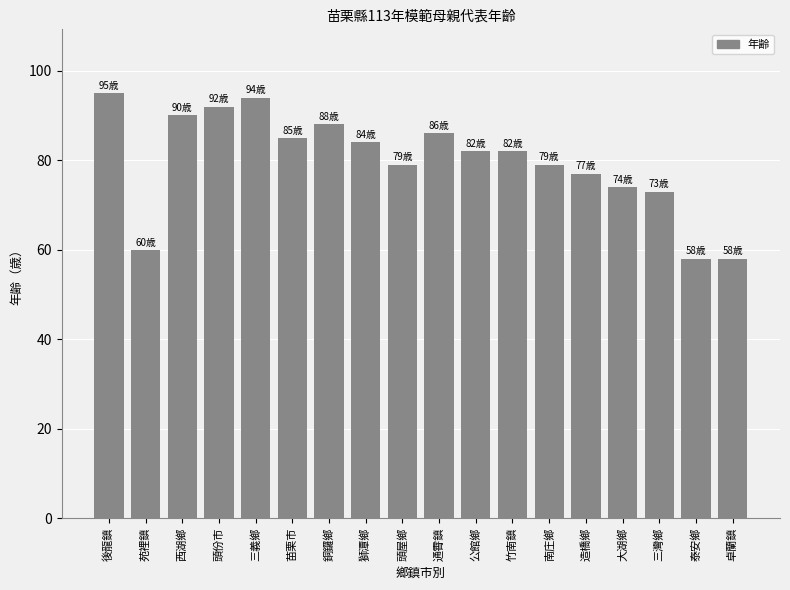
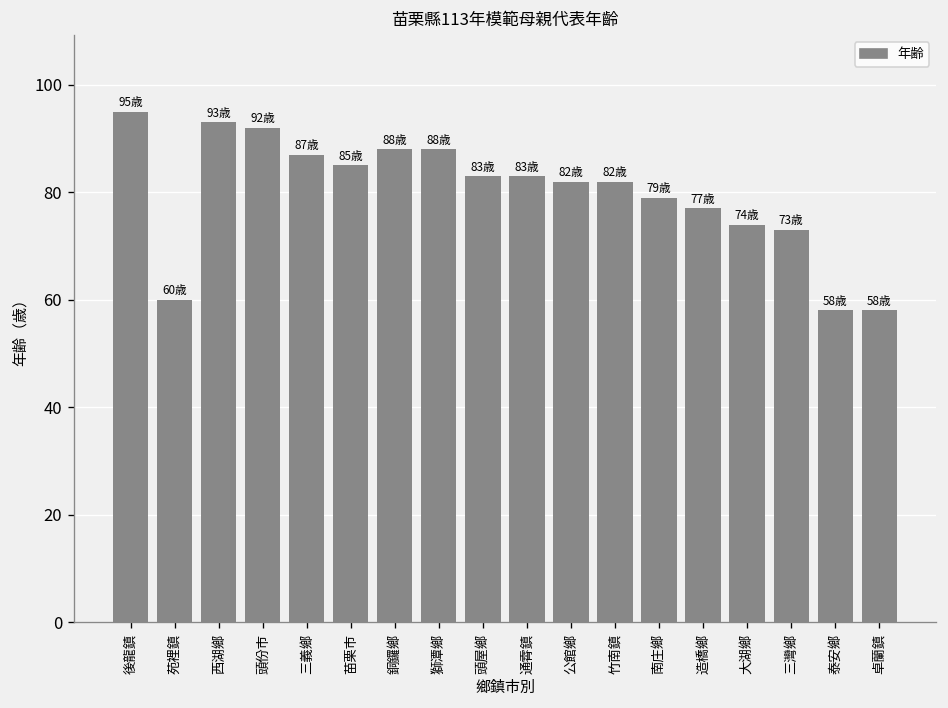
  {
    "後龍鎮": "95歳",
    "苑裡鎮": "60歳",
-   "西湖鄉": "90歳",
+   "西湖鄉": "93歳",
    "頭份市": "92歳",
-   "三義鄉": "94歳",
+   "三義鄉": "87歳",
    "苗栗市": "85歳",
    "銅鑼鄉": "88歳",
-   "獅潭鄉": "84歳",
-   "頭屋鄉": "79歳",
-   "通霄鎮": "86歳",
+   "獅潭鄉": "88歳",
+   "頭屋鄉": "83歳",
+   "通霄鎮": "83歳",
    "公館鄉": "82歳",
    "竹南鎮": "82歳",
    "南庄鄉": "79歳",
    "造橋鄉": "77歳",
    "大湖鄉": "74歳",
    "三灣鄉": "73歳",
    "泰安鄉": "58歳",
    "卓蘭鎮": "58歳"
  }
